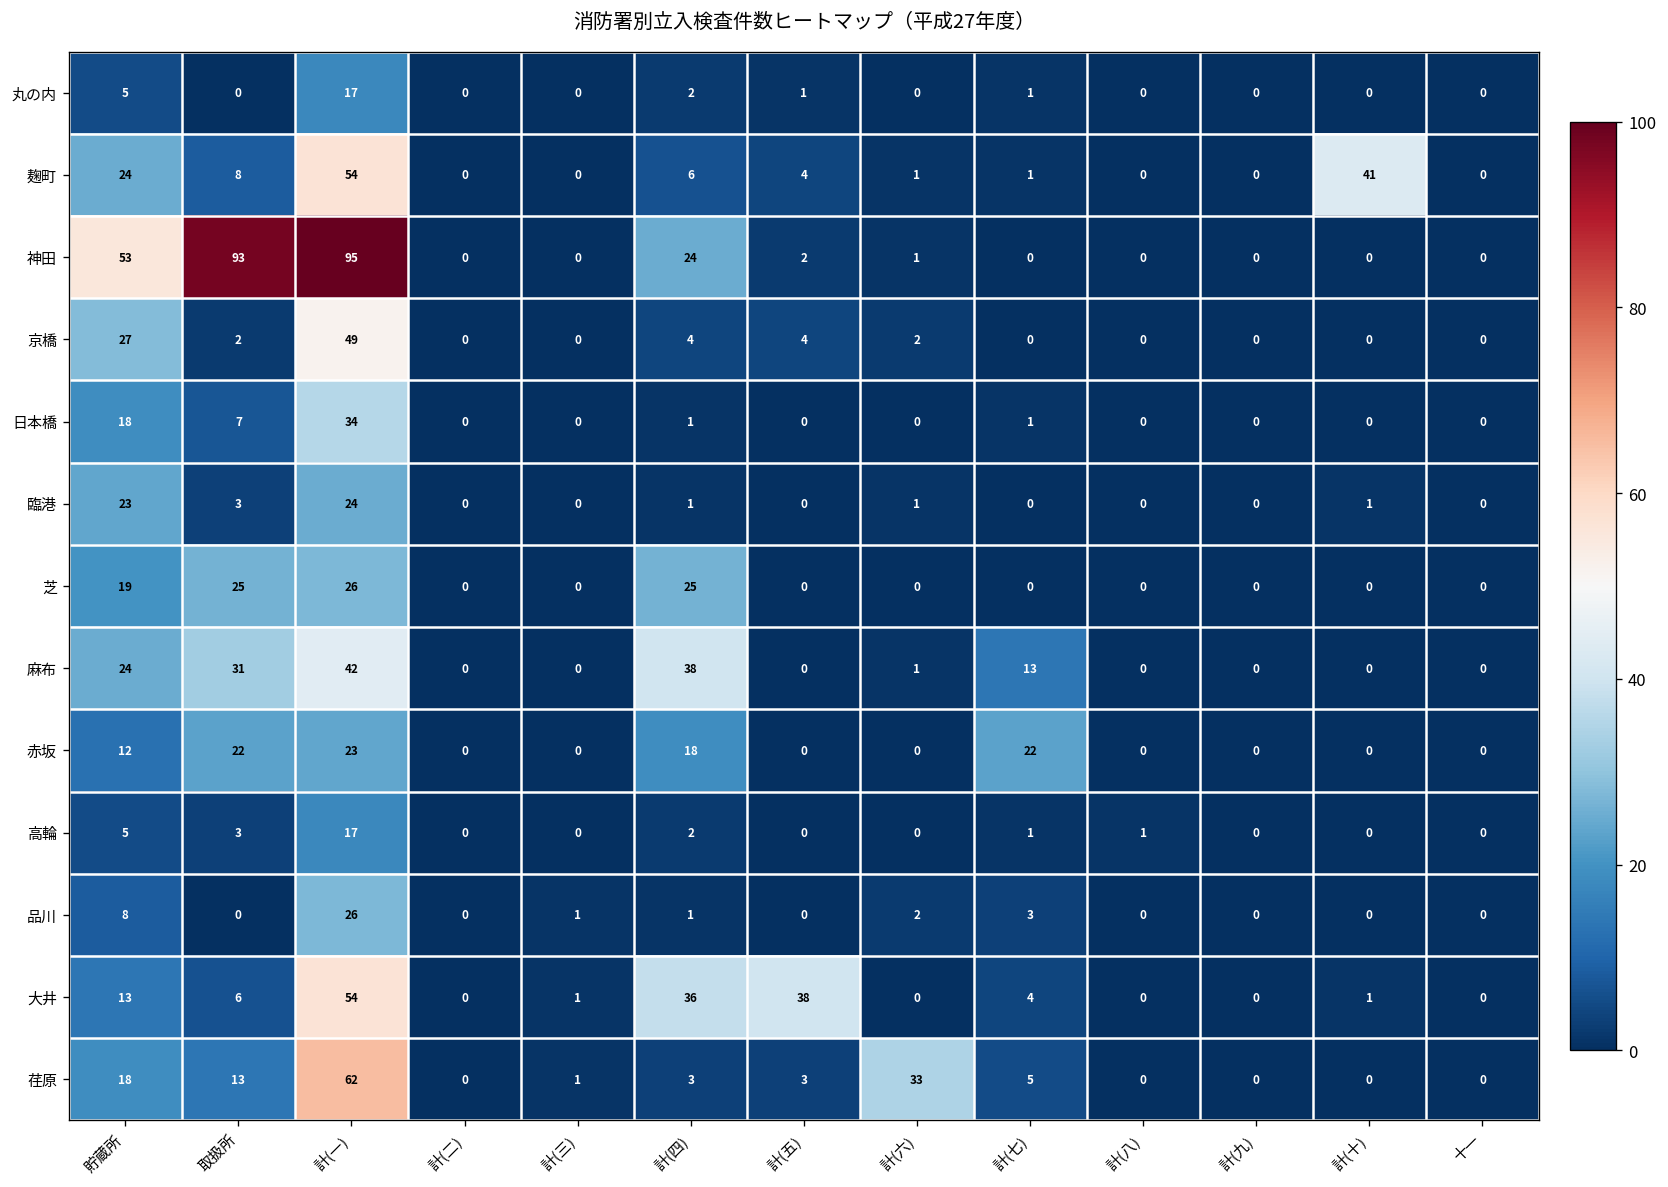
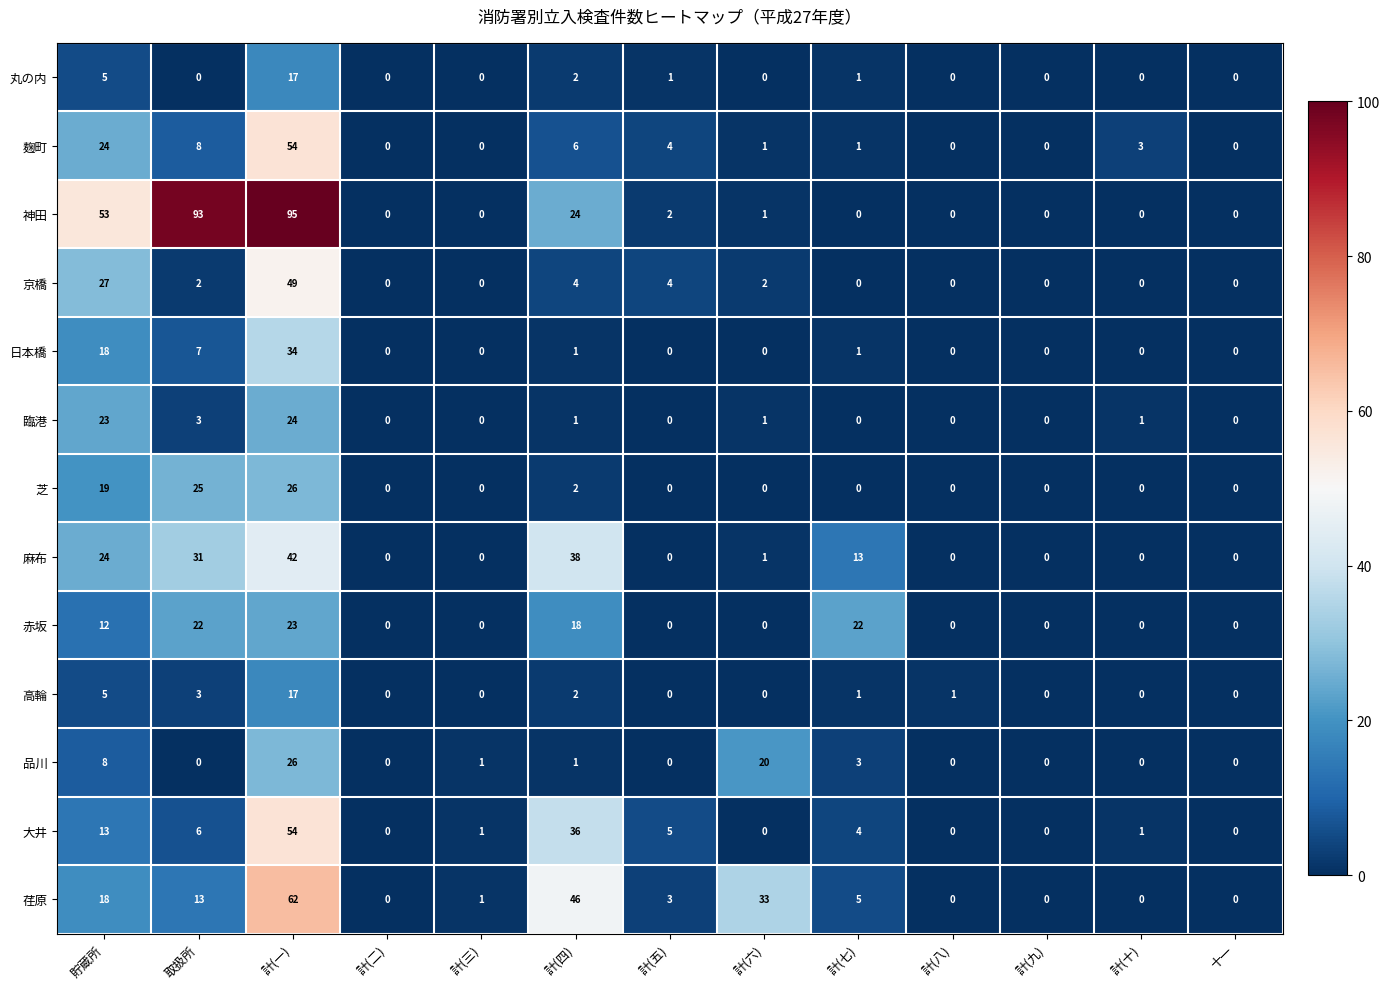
  {
    "丸の内": {
      "貯蔵所": 5,
      "取扱所": 0,
      "計(一)": 17,
      "計(二)": 0,
      "計(三)": 0,
      "計(四)": 2,
      "計(五)": 1,
      "計(六)": 0,
      "計(七)": 1,
      "計(八)": 0,
      "計(九)": 0,
      "計(十)": 0,
      "十一": 0
    },
    "麹町": {
      "貯蔵所": 24,
      "取扱所": 8,
      "計(一)": 54,
      "計(二)": 0,
      "計(三)": 0,
      "計(四)": 6,
      "計(五)": 4,
      "計(六)": 1,
      "計(七)": 1,
      "計(八)": 0,
      "計(九)": 0,
-     "計(十)": 41,
+     "計(十)": 3,
      "十一": 0
    },
    "神田": {
      "貯蔵所": 53,
      "取扱所": 93,
      "計(一)": 95,
      "計(二)": 0,
      "計(三)": 0,
      "計(四)": 24,
      "計(五)": 2,
      "計(六)": 1,
      "計(七)": 0,
      "計(八)": 0,
      "計(九)": 0,
      "計(十)": 0,
      "十一": 0
    },
    "京橋": {
      "貯蔵所": 27,
      "取扱所": 2,
      "計(一)": 49,
      "計(二)": 0,
      "計(三)": 0,
      "計(四)": 4,
      "計(五)": 4,
      "計(六)": 2,
      "計(七)": 0,
      "計(八)": 0,
      "計(九)": 0,
      "計(十)": 0,
      "十一": 0
    },
    "日本橋": {
      "貯蔵所": 18,
      "取扱所": 7,
      "計(一)": 34,
      "計(二)": 0,
      "計(三)": 0,
      "計(四)": 1,
      "計(五)": 0,
      "計(六)": 0,
      "計(七)": 1,
      "計(八)": 0,
      "計(九)": 0,
      "計(十)": 0,
      "十一": 0
    },
    "臨港": {
      "貯蔵所": 23,
      "取扱所": 3,
      "計(一)": 24,
      "計(二)": 0,
      "計(三)": 0,
      "計(四)": 1,
      "計(五)": 0,
      "計(六)": 1,
      "計(七)": 0,
      "計(八)": 0,
      "計(九)": 0,
      "計(十)": 1,
      "十一": 0
    },
    "芝": {
      "貯蔵所": 19,
      "取扱所": 25,
      "計(一)": 26,
      "計(二)": 0,
      "計(三)": 0,
-     "計(四)": 25,
+     "計(四)": 2,
      "計(五)": 0,
      "計(六)": 0,
      "計(七)": 0,
      "計(八)": 0,
      "計(九)": 0,
      "計(十)": 0,
      "十一": 0
    },
    "麻布": {
      "貯蔵所": 24,
      "取扱所": 31,
      "計(一)": 42,
      "計(二)": 0,
      "計(三)": 0,
      "計(四)": 38,
      "計(五)": 0,
      "計(六)": 1,
      "計(七)": 13,
      "計(八)": 0,
      "計(九)": 0,
      "計(十)": 0,
      "十一": 0
    },
    "赤坂": {
      "貯蔵所": 12,
      "取扱所": 22,
      "計(一)": 23,
      "計(二)": 0,
      "計(三)": 0,
      "計(四)": 18,
      "計(五)": 0,
      "計(六)": 0,
      "計(七)": 22,
      "計(八)": 0,
      "計(九)": 0,
      "計(十)": 0,
      "十一": 0
    },
    "高輪": {
      "貯蔵所": 5,
      "取扱所": 3,
      "計(一)": 17,
      "計(二)": 0,
      "計(三)": 0,
      "計(四)": 2,
      "計(五)": 0,
      "計(六)": 0,
      "計(七)": 1,
      "計(八)": 1,
      "計(九)": 0,
      "計(十)": 0,
      "十一": 0
    },
    "品川": {
      "貯蔵所": 8,
      "取扱所": 0,
      "計(一)": 26,
      "計(二)": 0,
      "計(三)": 1,
      "計(四)": 1,
      "計(五)": 0,
-     "計(六)": 2,
+     "計(六)": 20,
      "計(七)": 3,
      "計(八)": 0,
      "計(九)": 0,
      "計(十)": 0,
      "十一": 0
    },
    "大井": {
      "貯蔵所": 13,
      "取扱所": 6,
      "計(一)": 54,
      "計(二)": 0,
      "計(三)": 1,
      "計(四)": 36,
-     "計(五)": 38,
+     "計(五)": 5,
      "計(六)": 0,
      "計(七)": 4,
      "計(八)": 0,
      "計(九)": 0,
      "計(十)": 1,
      "十一": 0
    },
    "荏原": {
      "貯蔵所": 18,
      "取扱所": 13,
      "計(一)": 62,
      "計(二)": 0,
      "計(三)": 1,
-     "計(四)": 3,
+     "計(四)": 46,
      "計(五)": 3,
      "計(六)": 33,
      "計(七)": 5,
      "計(八)": 0,
      "計(九)": 0,
      "計(十)": 0,
      "十一": 0
    }
  }
